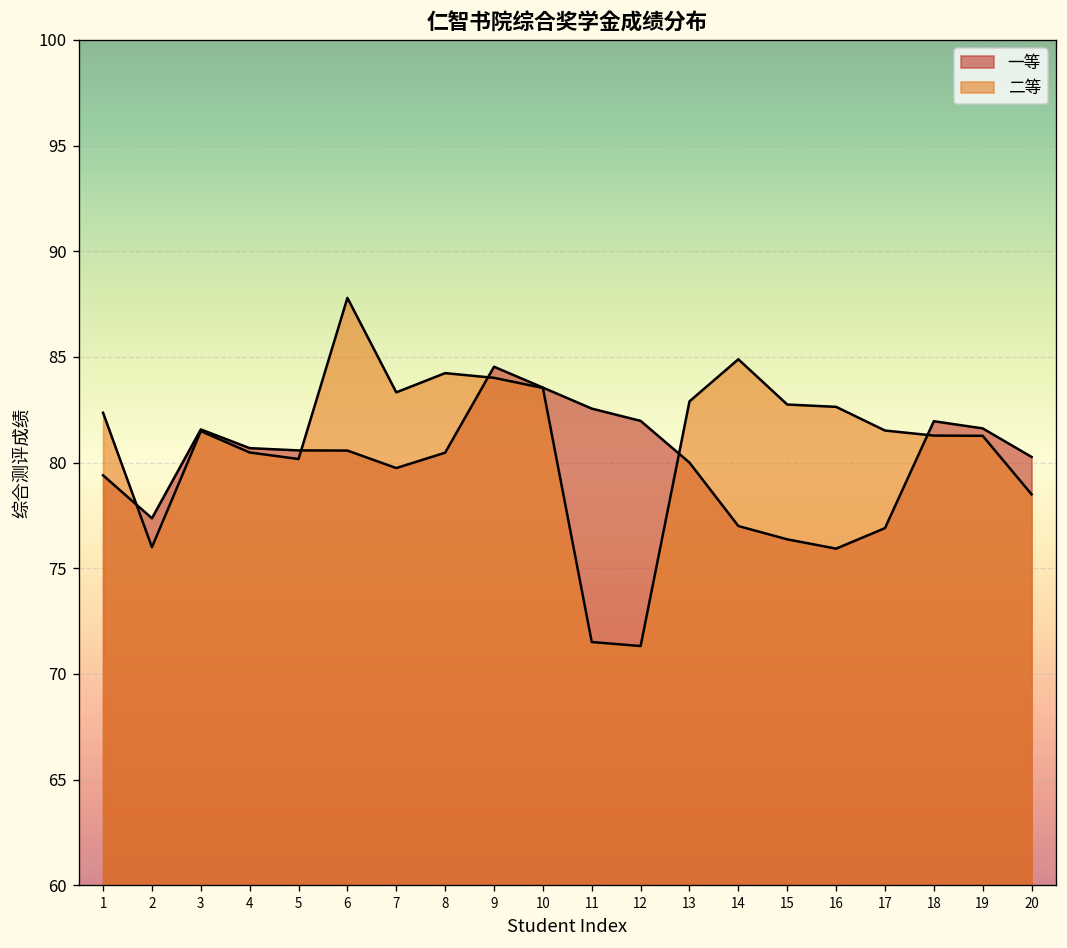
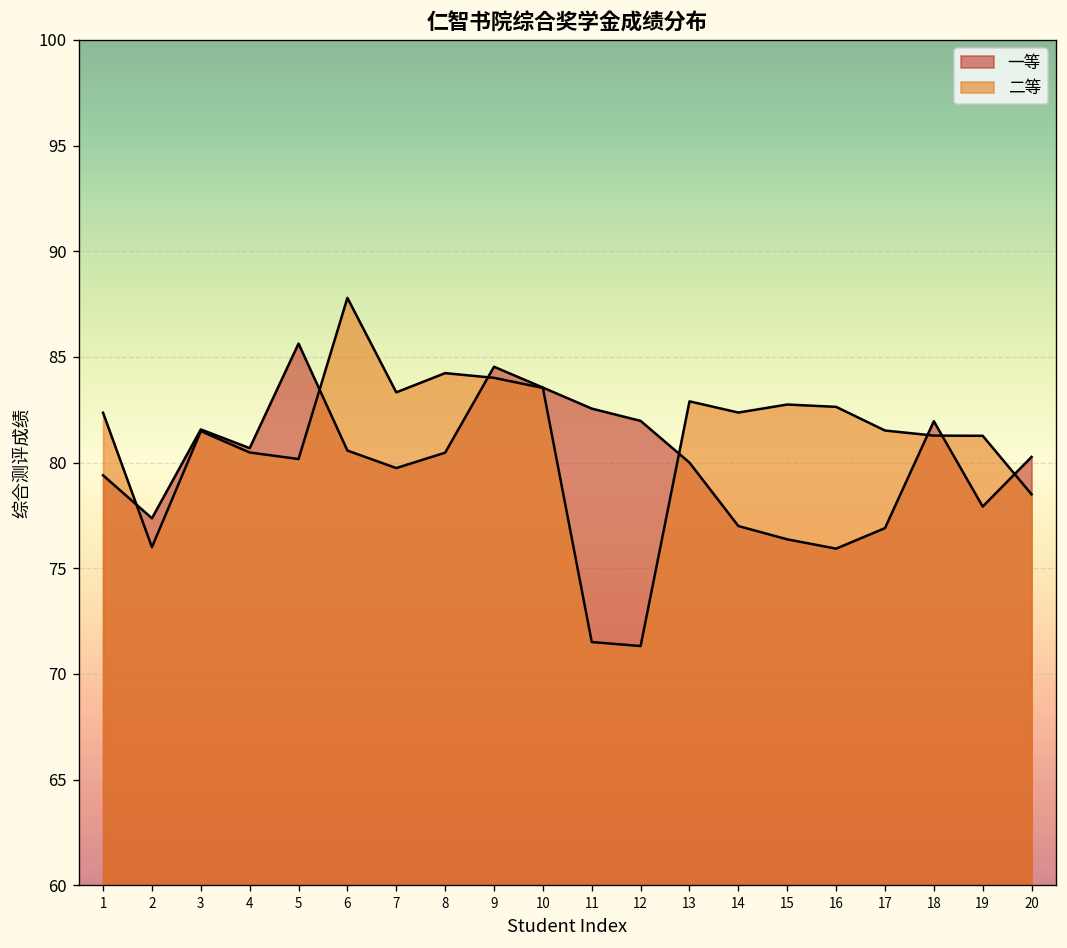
  {
    "一等": {
      "1": 79.4,
      "2": 77.4,
      "4": 80.7,
-     "5": 80.6,
+     "5": 85.6,
      "6": 80.6,
      "7": 79.7,
      "8": 80.5,
      "9": 84.5,
      "11": 82.6,
      "12": 82.0,
      "13": 80.0,
      "14": 77.0,
      "15": 76.4,
      "16": 75.9,
      "17": 76.9,
      "18": 82.0,
-     "19": 81.6,
+     "19": 77.9,
      "20": 80.3
    },
    "二等": {
      "1": 82.4,
      "2": 76.0,
      "4": 80.5,
      "5": 80.2,
      "6": 87.8,
      "7": 83.3,
      "8": 84.2,
      "9": 84.0,
      "11": 71.5,
      "12": 71.3,
      "13": 82.9,
-     "14": 84.9,
+     "14": 82.4,
      "15": 82.8,
      "16": 82.6,
      "17": 81.5,
      "18": 81.3,
      "19": 81.3,
      "20": 78.5
    }
  }
